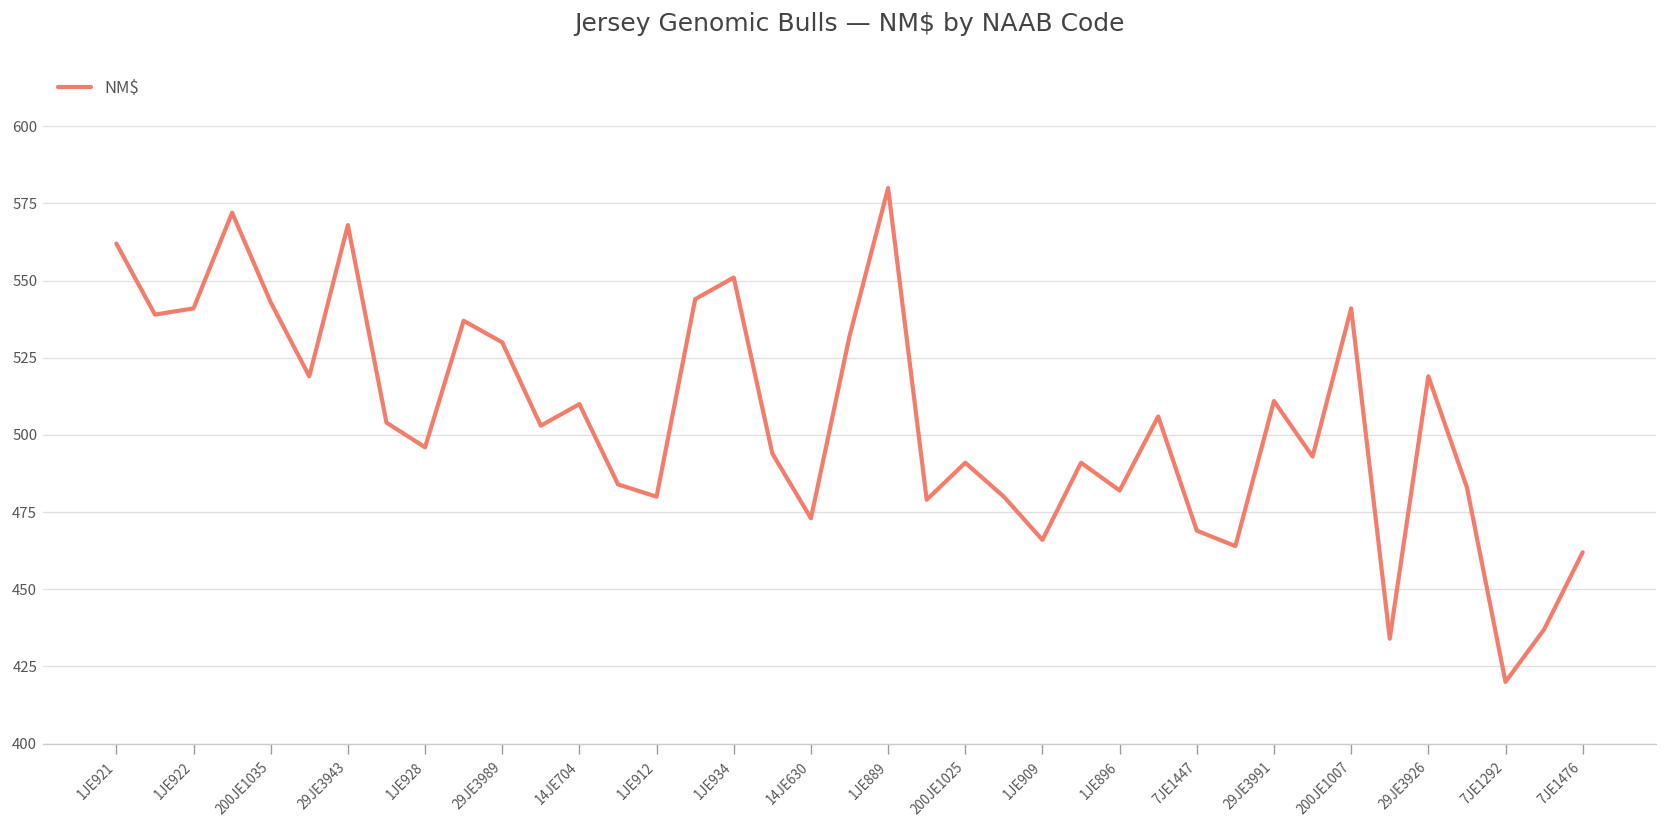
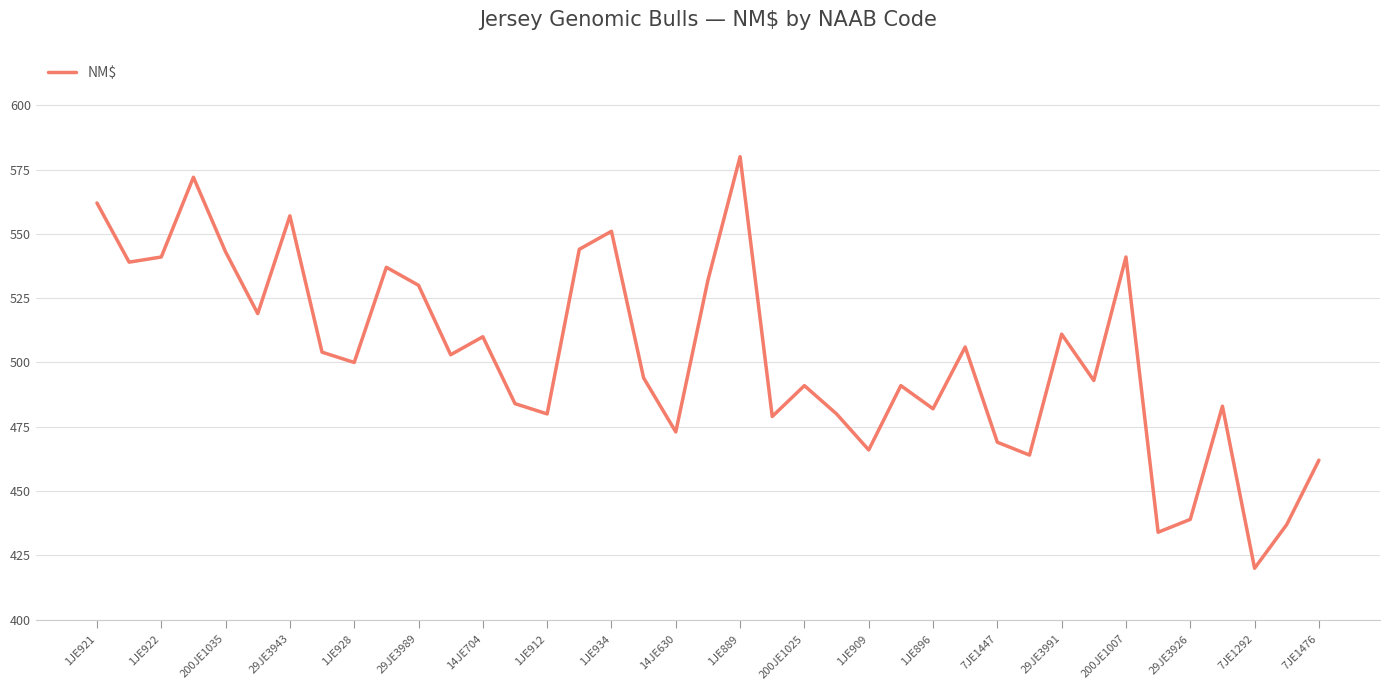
  {
    "1JE921": 562,
    "1JE922": 541,
    "200JE1035": 543,
-   "29JE3943": 568,
-   "1JE928": 496,
+   "29JE3943": 557,
+   "1JE928": 500,
    "29JE3989": 530,
    "14JE704": 510,
    "1JE912": 480,
    "1JE934": 551,
    "14JE630": 473,
    "1JE889": 580,
    "1JE909": 466,
    "1JE896": 482,
    "7JE1447": 469,
    "29JE3991": 511,
    "200JE1007": 541,
-   "29JE3926": 519,
+   "29JE3926": 439,
    "7JE1292": 420,
    "7JE1476": 462
  }
